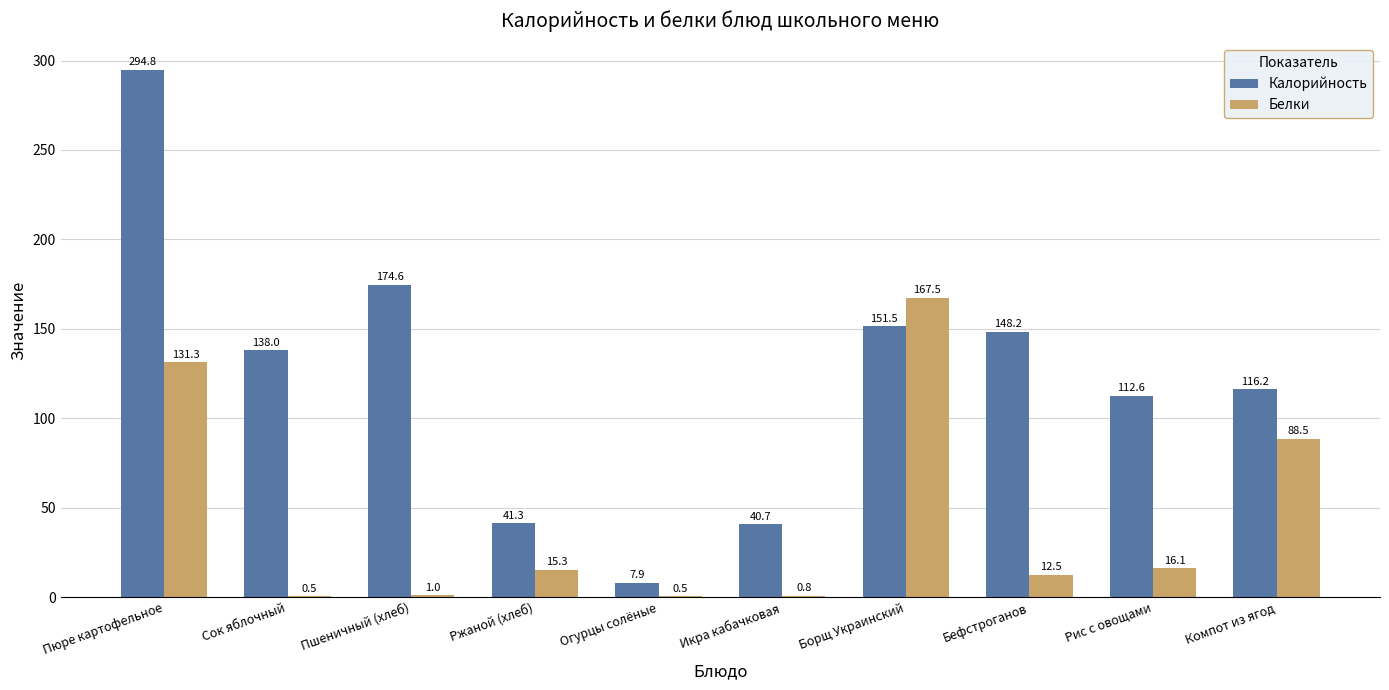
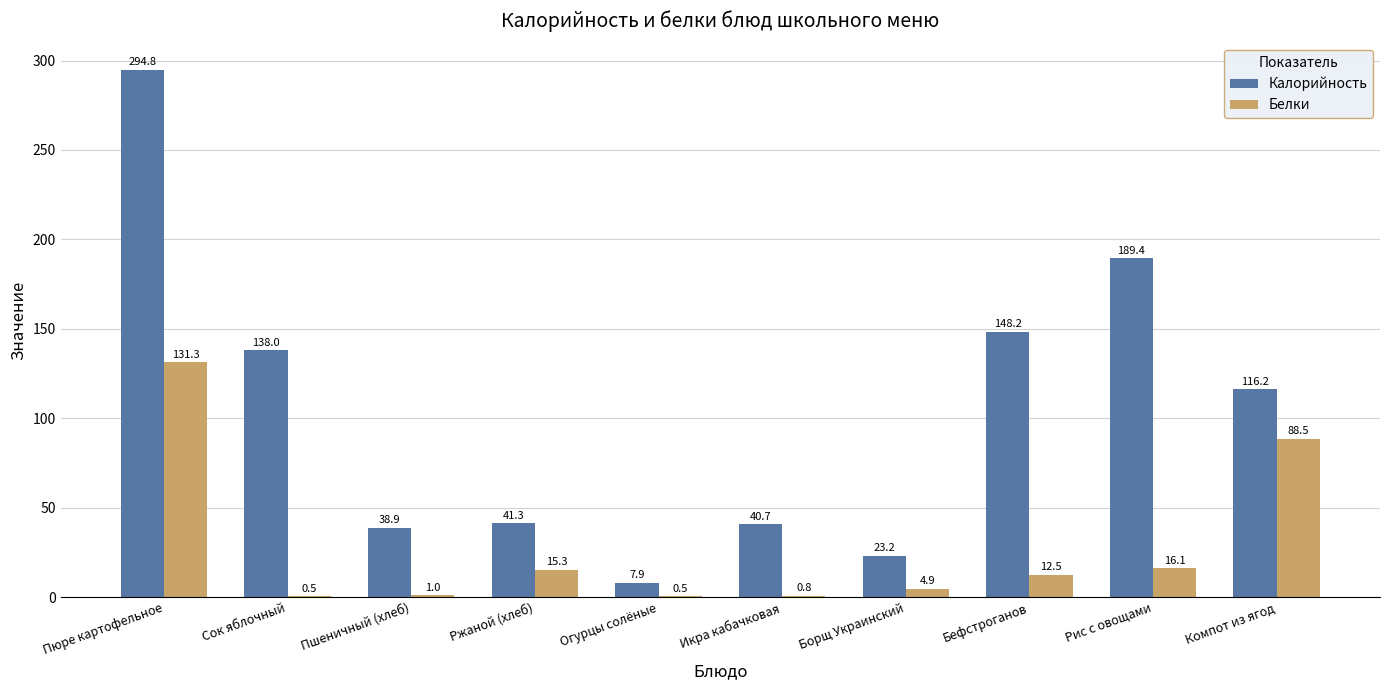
  {
    "Калорийность": {
      "Пюре картофельное": 294.8,
      "Сок яблочный": 138.0,
-     "Пшеничный (хлеб)": 174.6,
+     "Пшеничный (хлеб)": 38.9,
      "Ржаной (хлеб)": 41.3,
      "Огурцы солёные": 7.9,
      "Икра кабачковая": 40.7,
-     "Борщ Украинский": 151.5,
+     "Борщ Украинский": 23.2,
      "Бефстроганов": 148.2,
-     "Рис с овощами": 112.6,
+     "Рис с овощами": 189.4,
      "Компот из ягод": 116.2
    },
    "Белки": {
      "Пюре картофельное": 131.3,
      "Сок яблочный": 0.5,
      "Пшеничный (хлеб)": 1.0,
      "Ржаной (хлеб)": 15.3,
      "Огурцы солёные": 0.5,
      "Икра кабачковая": 0.8,
-     "Борщ Украинский": 167.5,
+     "Борщ Украинский": 4.9,
      "Бефстроганов": 12.5,
      "Рис с овощами": 16.1,
      "Компот из ягод": 88.5
    }
  }
